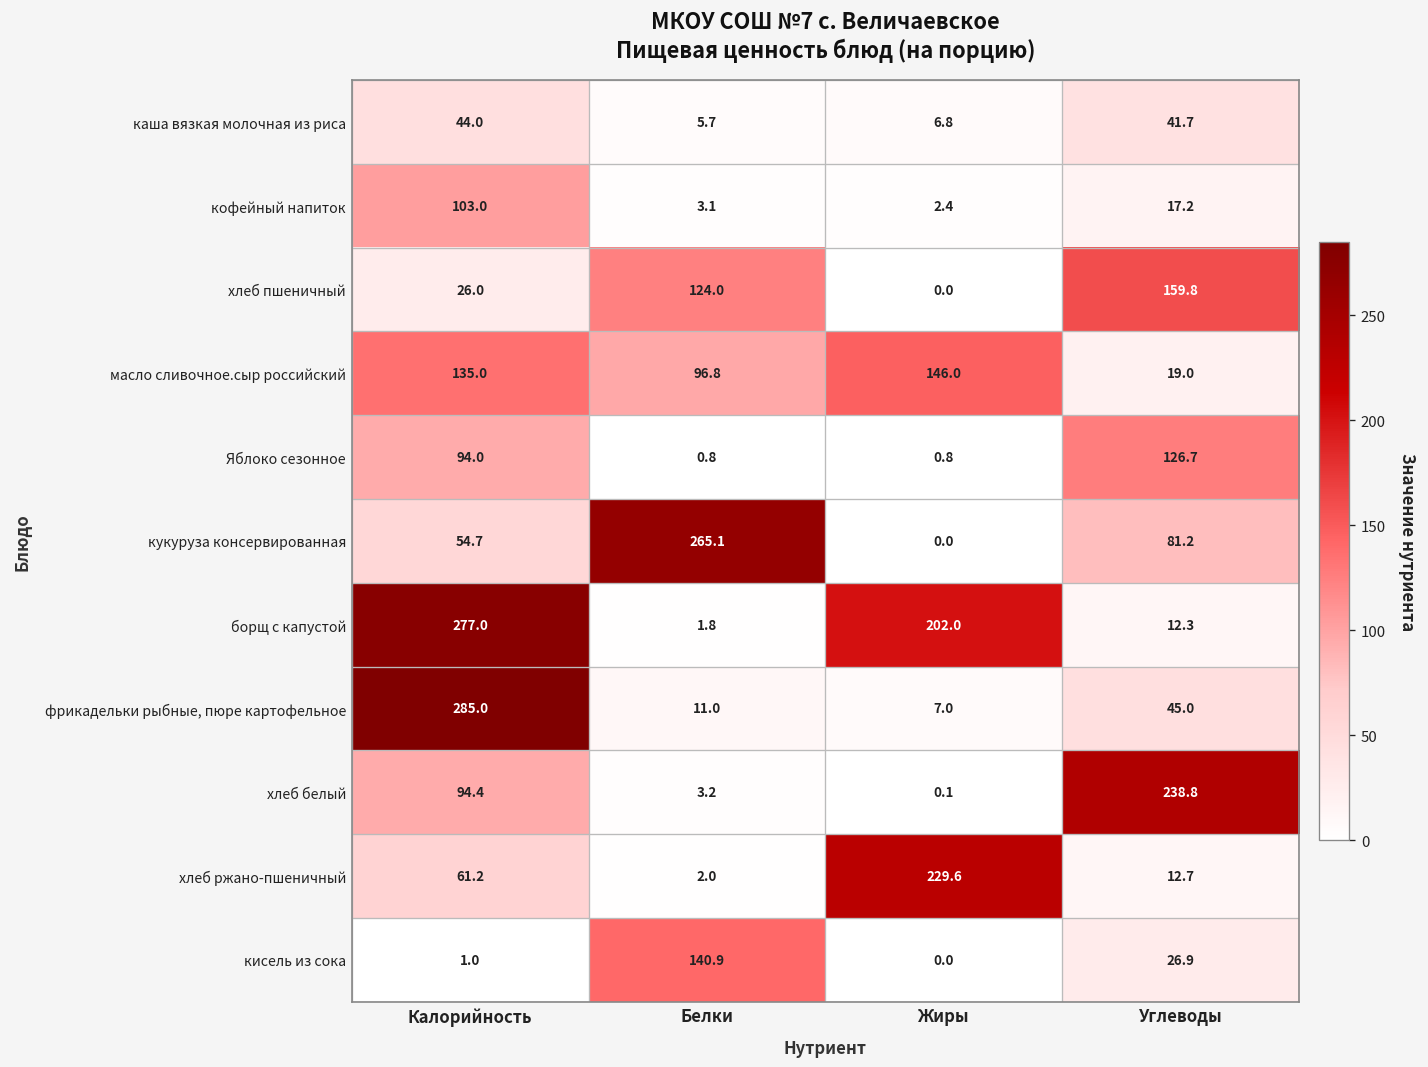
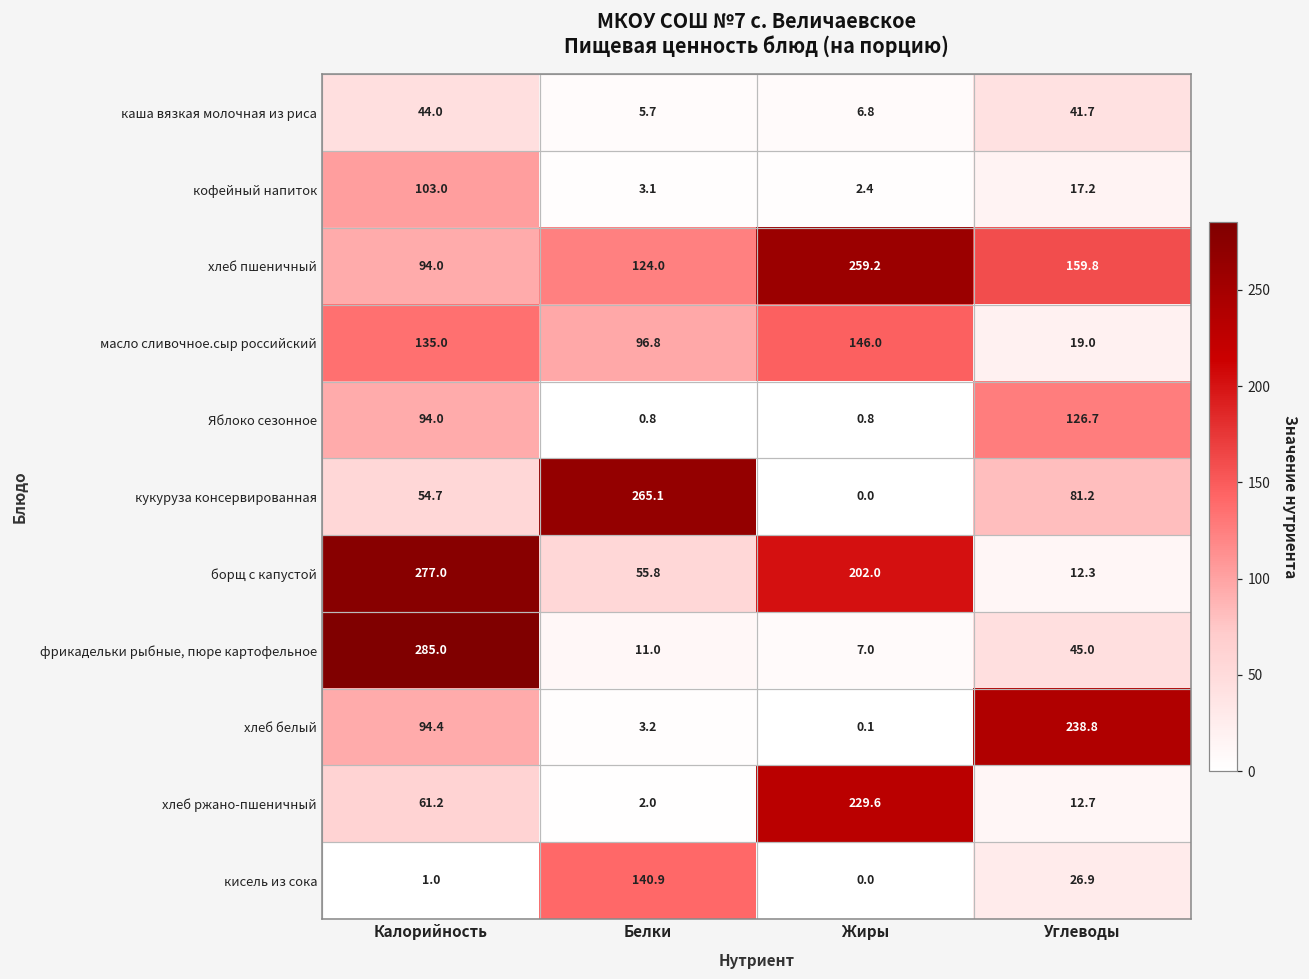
  {
    "каша вязкая молочная из риса": {
      "Калорийность": 44.0,
      "Белки": 5.7,
      "Жиры": 6.8,
      "Углеводы": 41.7
    },
    "кофейный напиток": {
      "Калорийность": 103.0,
      "Белки": 3.1,
      "Жиры": 2.4,
      "Углеводы": 17.2
    },
    "хлеб пшеничный": {
-     "Калорийность": 26.0,
+     "Калорийность": 94.0,
      "Белки": 124.0,
-     "Жиры": 0.0,
+     "Жиры": 259.2,
      "Углеводы": 159.8
    },
    "масло сливочное.сыр российский": {
      "Калорийность": 135.0,
      "Белки": 96.8,
      "Жиры": 146.0,
      "Углеводы": 19.0
    },
    "Яблоко сезонное": {
      "Калорийность": 94.0,
      "Белки": 0.8,
      "Жиры": 0.8,
      "Углеводы": 126.7
    },
    "кукуруза консервированная": {
      "Калорийность": 54.7,
      "Белки": 265.1,
      "Жиры": 0.0,
      "Углеводы": 81.2
    },
    "борщ с капустой": {
      "Калорийность": 277.0,
-     "Белки": 1.8,
+     "Белки": 55.8,
      "Жиры": 202.0,
      "Углеводы": 12.3
    },
    "фрикадельки рыбные, пюре картофельное": {
      "Калорийность": 285.0,
      "Белки": 11.0,
      "Жиры": 7.0,
      "Углеводы": 45.0
    },
    "хлеб белый": {
      "Калорийность": 94.4,
      "Белки": 3.2,
      "Жиры": 0.1,
      "Углеводы": 238.8
    },
    "хлеб ржано-пшеничный": {
      "Калорийность": 61.2,
      "Белки": 2.0,
      "Жиры": 229.6,
      "Углеводы": 12.7
    },
    "кисель из сока": {
      "Калорийность": 1.0,
      "Белки": 140.9,
      "Жиры": 0.0,
      "Углеводы": 26.9
    }
  }
